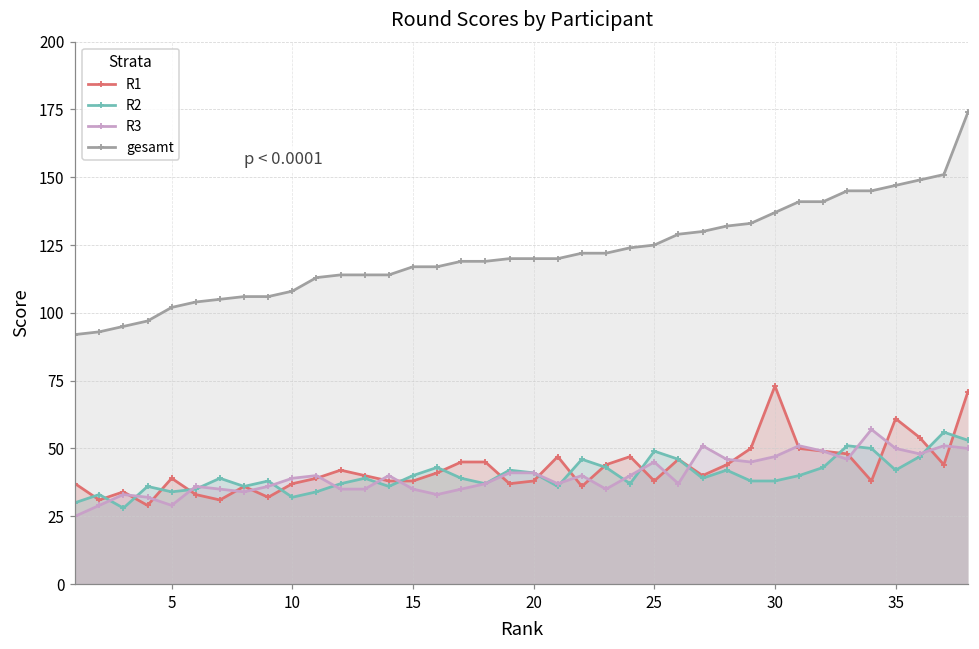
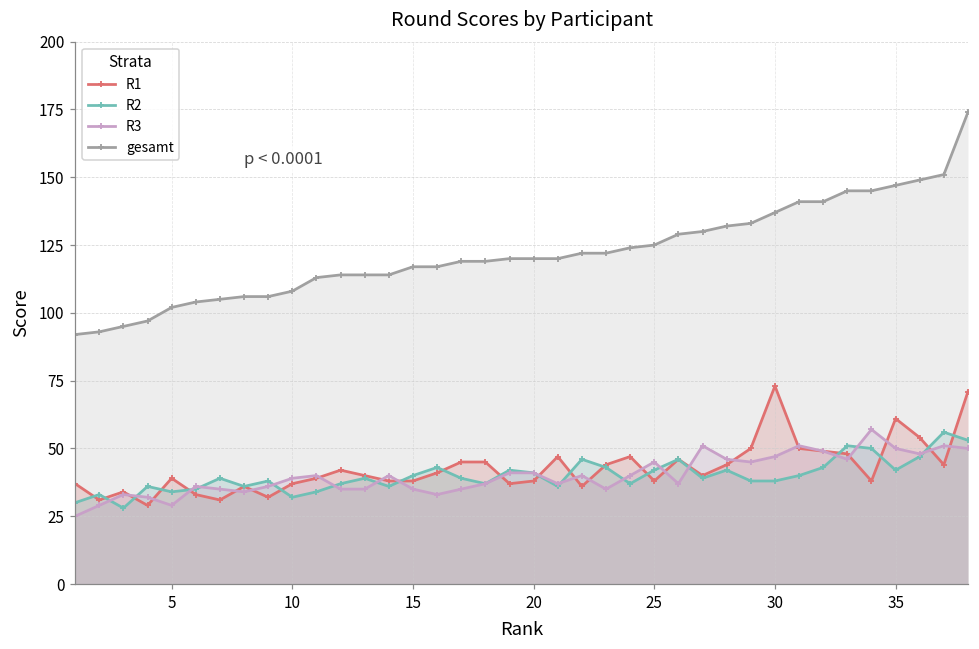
  {
    "R1": {
      "5": 39,
      "10": 37,
      "15": 38,
      "20": 38,
      "25": 38,
      "30": 73,
      "35": 61
    },
    "R2": {
      "5": 34,
      "10": 32,
      "15": 40,
-     "25": 49,
+     "25": 42,
      "30": 38,
      "35": 42
    }
  }
